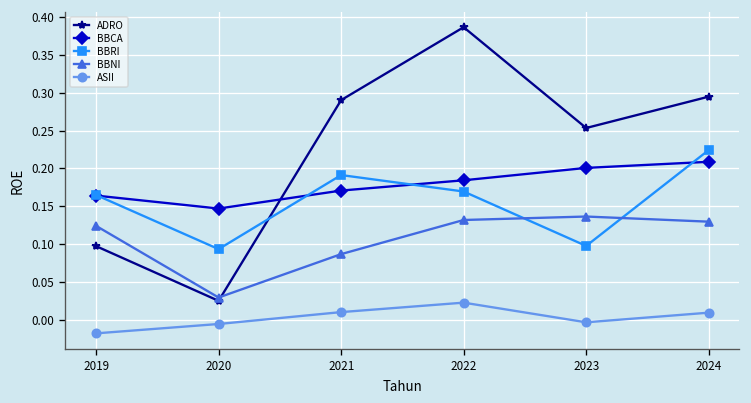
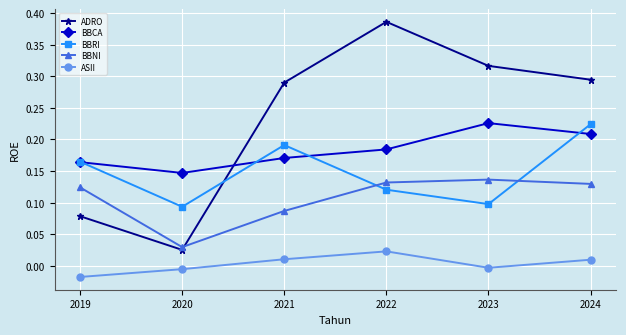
  {
    "ADRO": {
-     "2019": 0.10,
+     "2019": 0.08,
      "2020": 0.03,
      "2021": 0.29,
      "2022": 0.39,
-     "2023": 0.25,
+     "2023": 0.32,
      "2024": 0.29
    },
    "BBCA": {
      "2020": 0.15,
      "2021": 0.17,
      "2022": 0.18,
-     "2023": 0.20,
+     "2023": 0.23,
      "2024": 0.21
    },
    "BBRI": {
      "2020": 0.09,
      "2021": 0.19,
-     "2022": 0.17,
+     "2022": 0.12,
      "2023": 0.10,
      "2024": 0.22
    }
  }
